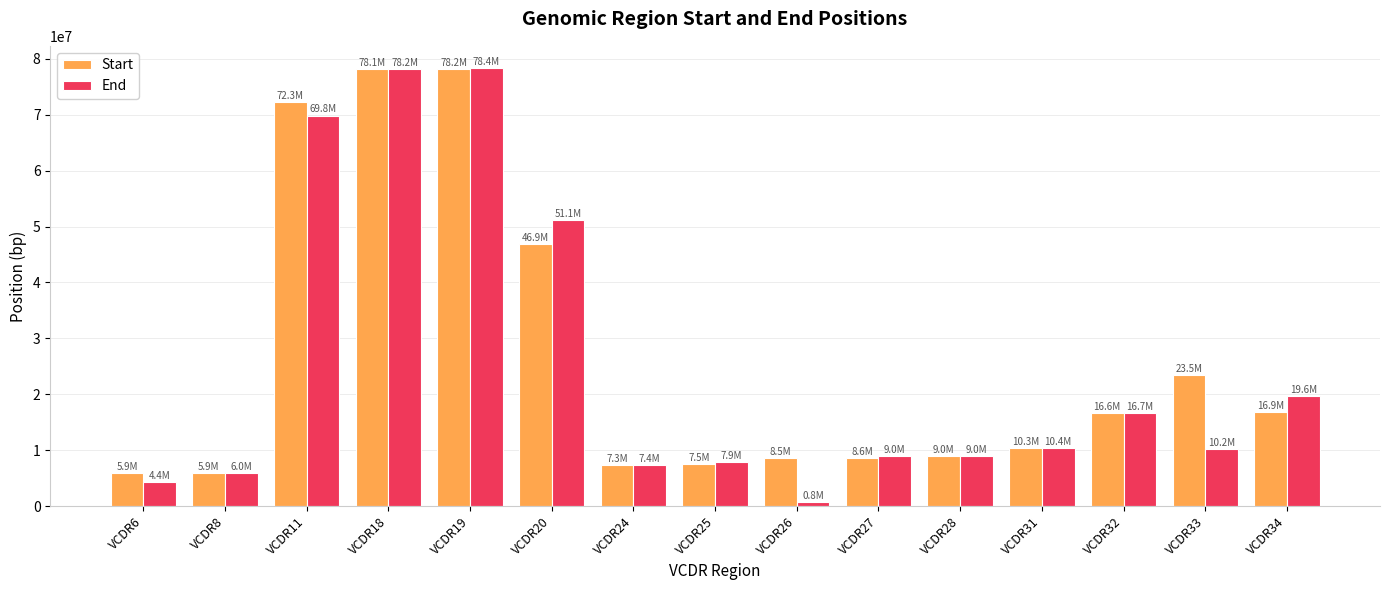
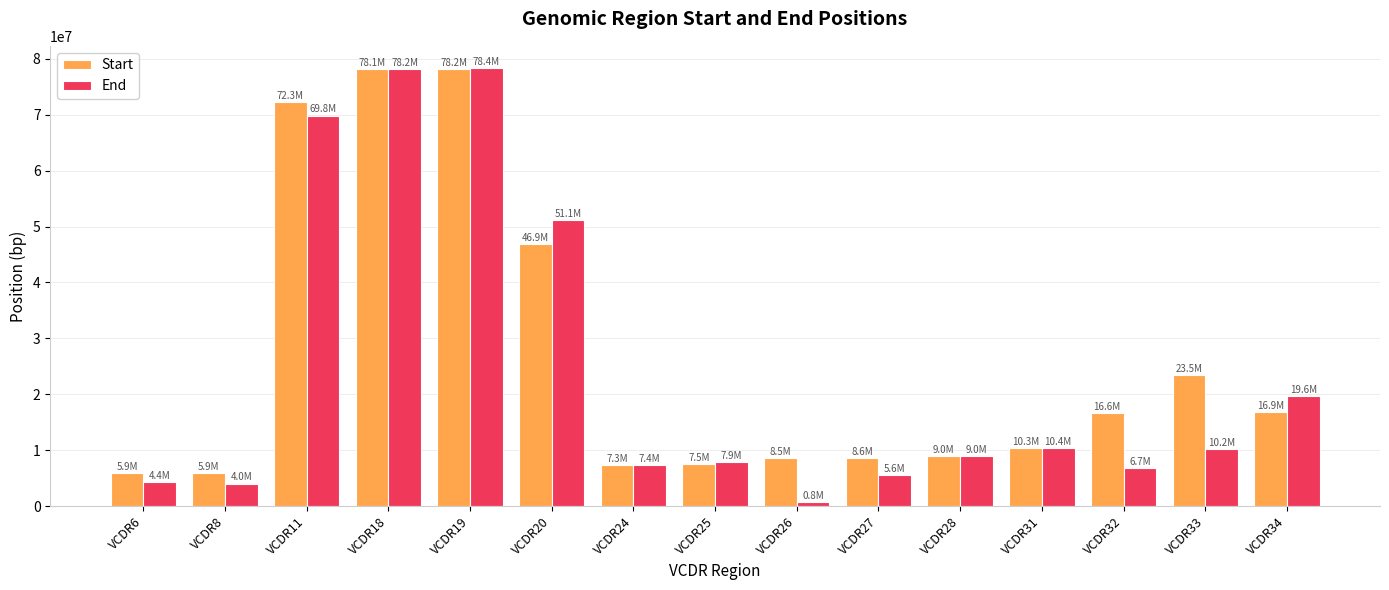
  {
    "Start": {
      "VCDR6": "5.9M",
      "VCDR8": "5.9M",
      "VCDR11": "72.3M",
      "VCDR18": "78.1M",
      "VCDR19": "78.2M",
      "VCDR20": "46.9M",
      "VCDR24": "7.3M",
      "VCDR25": "7.5M",
      "VCDR26": "8.5M",
      "VCDR27": "8.6M",
      "VCDR28": "9.0M",
      "VCDR31": "10.3M",
      "VCDR32": "16.6M",
      "VCDR33": "23.5M",
      "VCDR34": "16.9M"
    },
    "End": {
      "VCDR6": "4.4M",
-     "VCDR8": "6.0M",
+     "VCDR8": "4.0M",
      "VCDR11": "69.8M",
      "VCDR18": "78.2M",
      "VCDR19": "78.4M",
      "VCDR20": "51.1M",
      "VCDR24": "7.4M",
      "VCDR25": "7.9M",
      "VCDR26": "0.8M",
-     "VCDR27": "9.0M",
+     "VCDR27": "5.6M",
      "VCDR28": "9.0M",
      "VCDR31": "10.4M",
-     "VCDR32": "16.7M",
+     "VCDR32": "6.7M",
      "VCDR33": "10.2M",
      "VCDR34": "19.6M"
    }
  }
